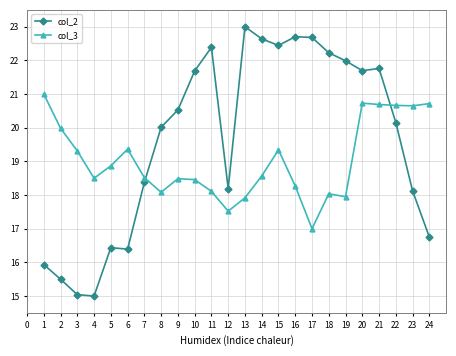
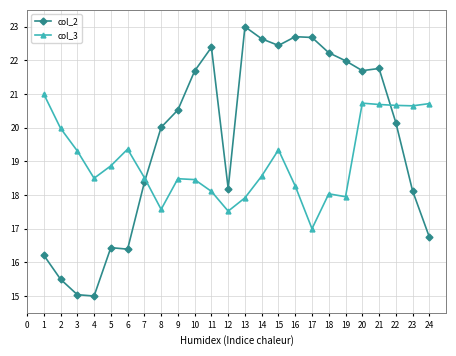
  {
    "col_2": {
-     "1": 15.9,
+     "1": 16.2,
      "2": 15.5,
      "3": 15.0,
      "4": 15.0,
      "5": 16.4,
      "6": 16.4,
      "7": 18.4,
      "8": 20.0,
      "9": 20.5,
      "10": 21.7,
      "11": 22.4,
      "12": 18.2,
      "13": 23.0,
      "14": 22.6,
      "15": 22.4,
      "16": 22.7,
      "17": 22.7,
      "18": 22.2,
      "19": 22.0,
      "20": 21.7,
      "21": 21.8,
      "22": 20.2,
      "23": 18.1,
      "24": 16.8
    },
    "col_3": {
      "1": 21.0,
      "2": 20.0,
      "3": 19.3,
      "4": 18.5,
      "5": 18.9,
      "6": 19.4,
      "7": 18.5,
-     "8": 18.1,
+     "8": 17.6,
      "9": 18.5,
      "10": 18.5,
      "11": 18.1,
      "12": 17.5,
      "13": 17.9,
      "14": 18.6,
      "15": 19.3,
      "16": 18.3,
      "17": 17.0,
      "18": 18.0,
      "19": 18.0,
      "20": 20.7,
      "21": 20.7,
      "22": 20.7,
      "23": 20.7,
      "24": 20.7
    }
  }
